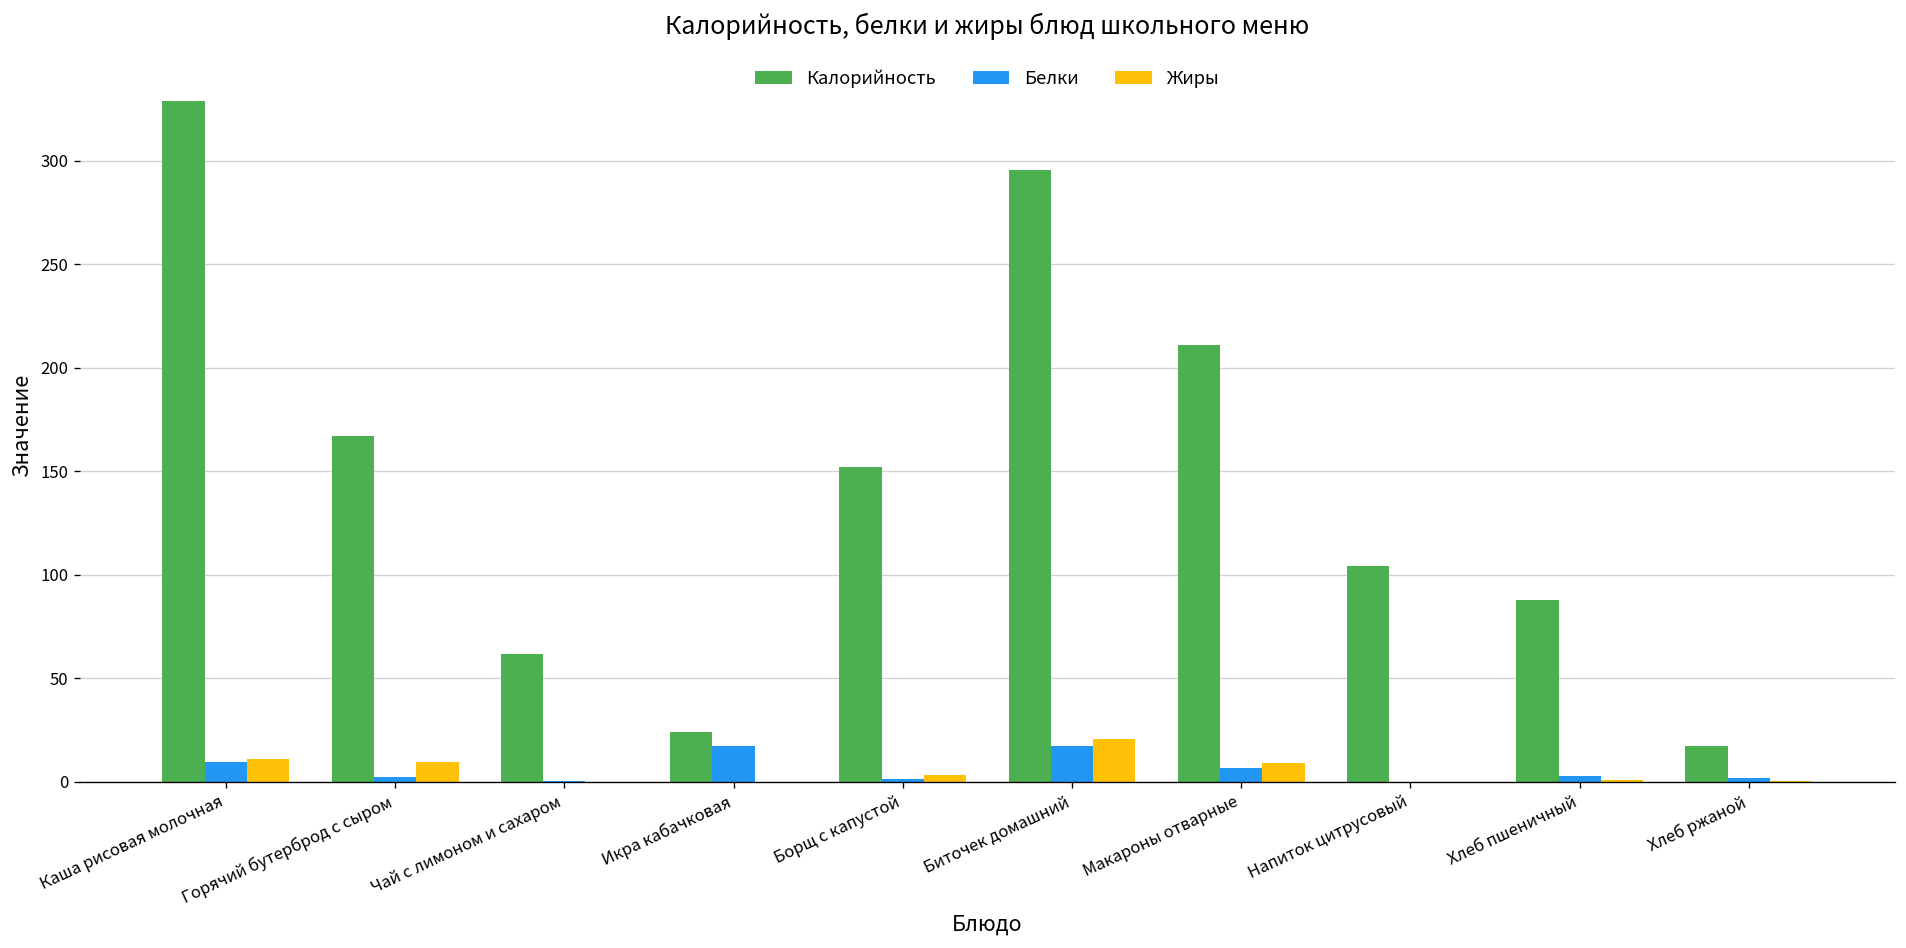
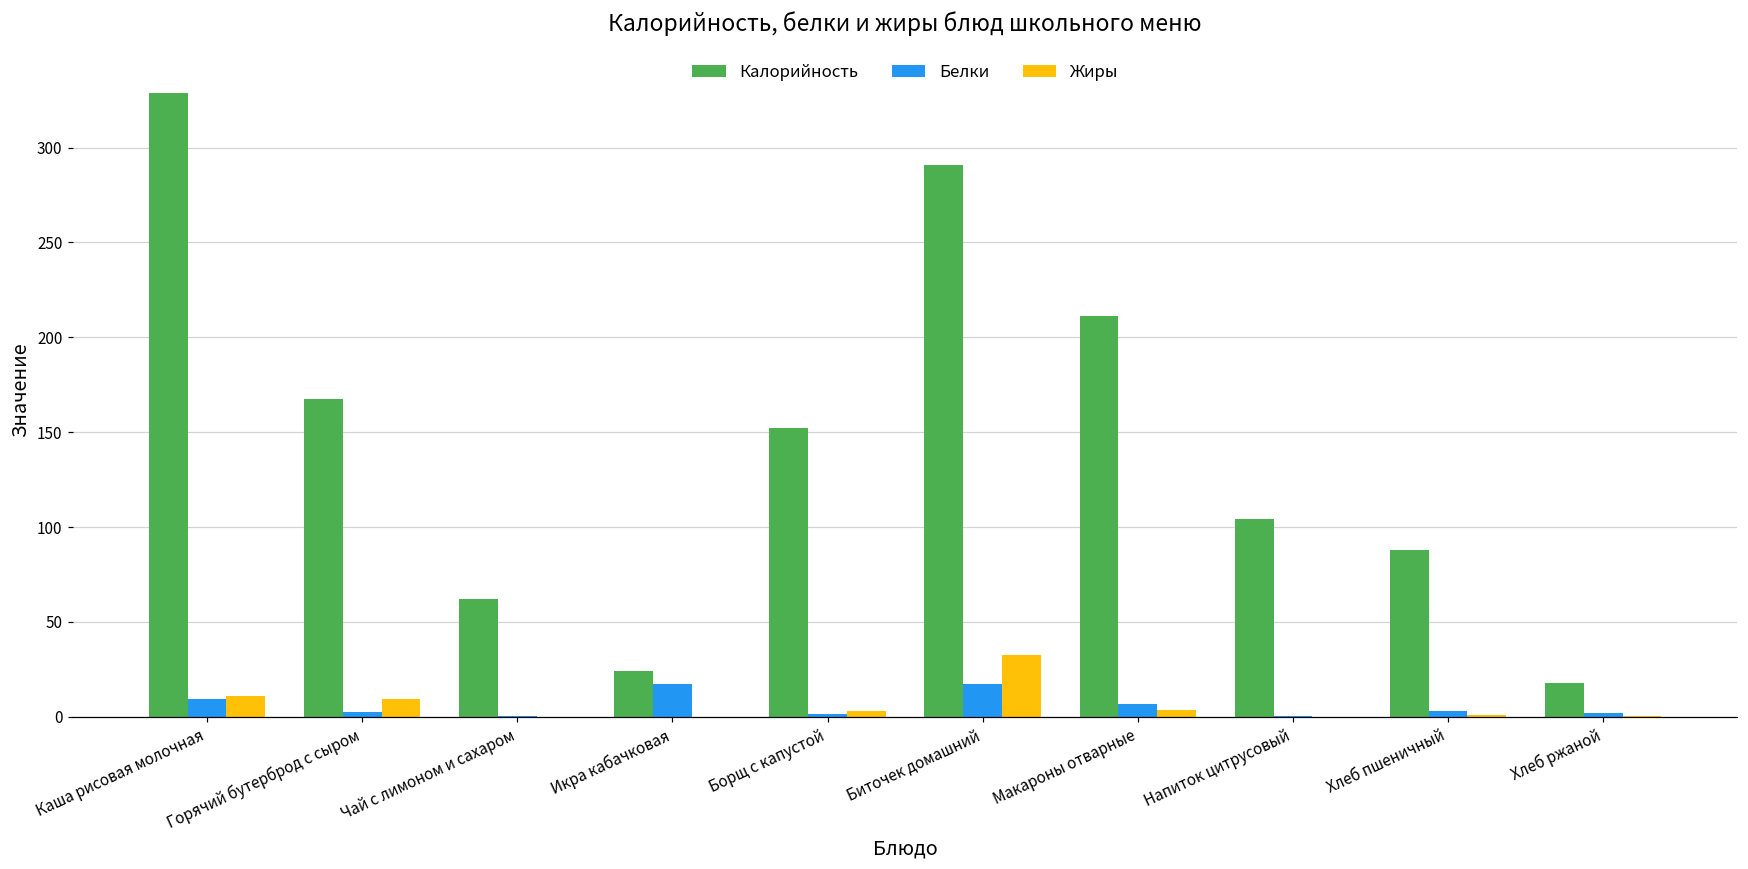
  {
    "Калорийность": {
      "Каша рисовая молочная": 329,
      "Горячий бутерброд с сыром": 167,
      "Чай с лимоном и сахаром": 62,
      "Икра кабачковая": 24,
      "Борщ с капустой": 152,
-     "Биточек домашний": 296,
+     "Биточек домашний": 291,
      "Макароны отварные": 211,
      "Напиток цитрусовый": 104,
      "Хлеб пшеничный": 88,
      "Хлеб ржаной": 18
    },
    "Белки": {
      "Каша рисовая молочная": 10,
      "Горячий бутерброд с сыром": 3,
      "Икра кабачковая": 17,
      "Борщ с капустой": 1,
      "Биточек домашний": 17,
      "Макароны отварные": 7,
      "Хлеб пшеничный": 3,
      "Хлеб ржаной": 2
    },
    "Жиры": {
      "Каша рисовая молочная": 11,
      "Горячий бутерброд с сыром": 10,
      "Борщ с капустой": 3,
-     "Биточек домашний": 21,
-     "Макароны отварные": 9
+     "Биточек домашний": 32,
+     "Макароны отварные": 4
    }
  }
